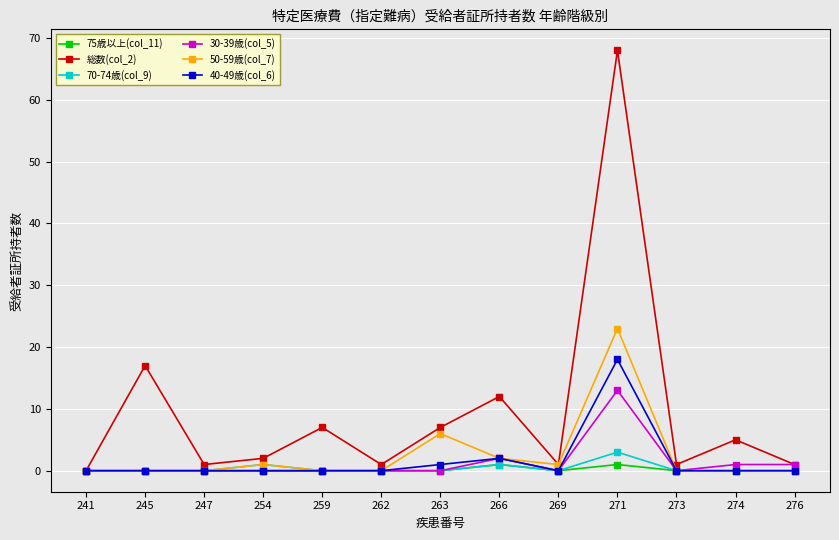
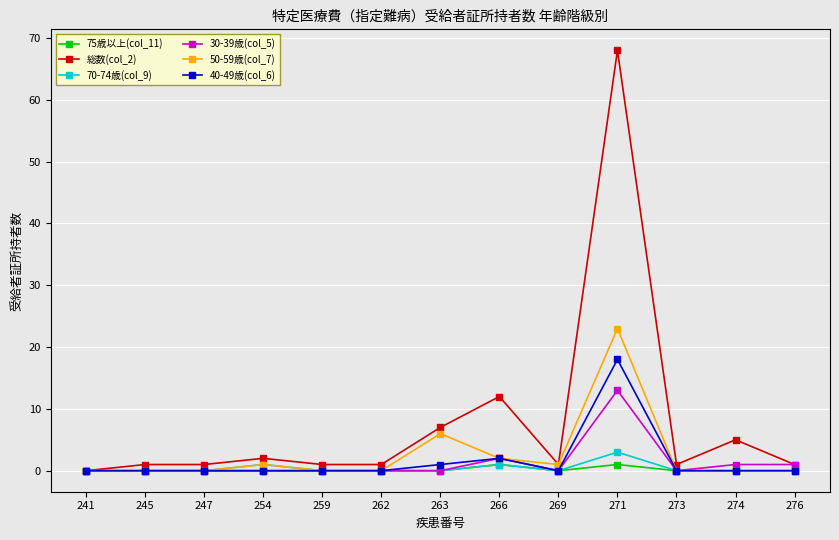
  {
    "75歳以上(col_11)": {
      "271": 1
    },
    "総数(col_2)": {
-     "245": 17,
+     "245": 1,
      "247": 1,
      "254": 2,
-     "259": 7,
+     "259": 1,
      "262": 1,
      "263": 7,
      "266": 12,
      "271": 68,
      "273": 1,
      "274": 5
    },
    "70-74歳(col_9)": {
      "271": 3
    },
    "30-39歳(col_5)": {
      "271": 13,
      "274": 1
    },
    "50-59歳(col_7)": {
      "263": 6,
      "271": 23
    },
    "40-49歳(col_6)": {
      "263": 1,
      "271": 18
    }
  }
